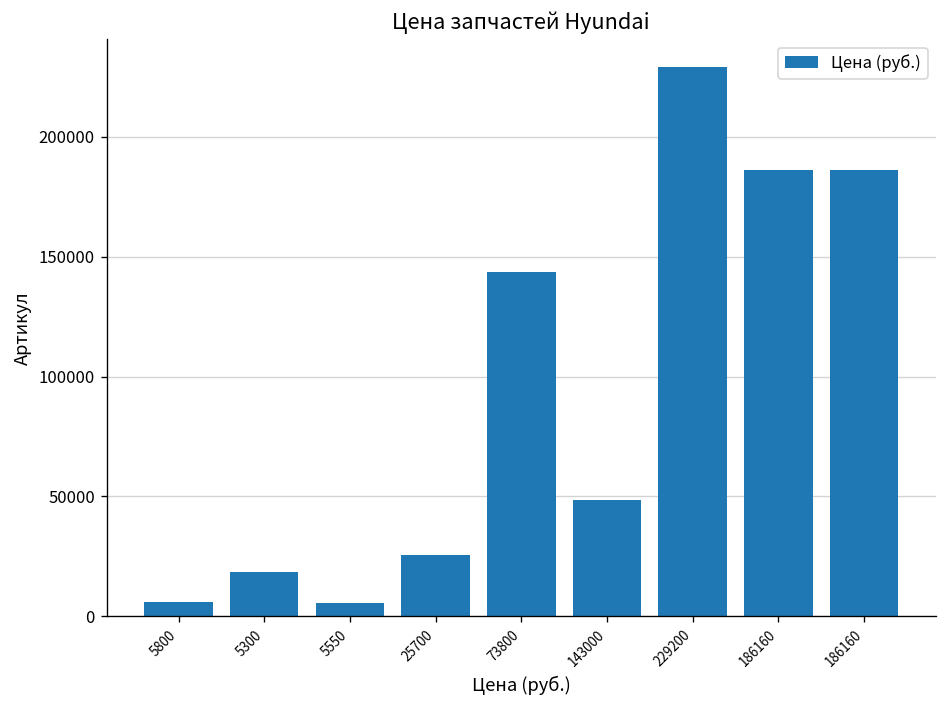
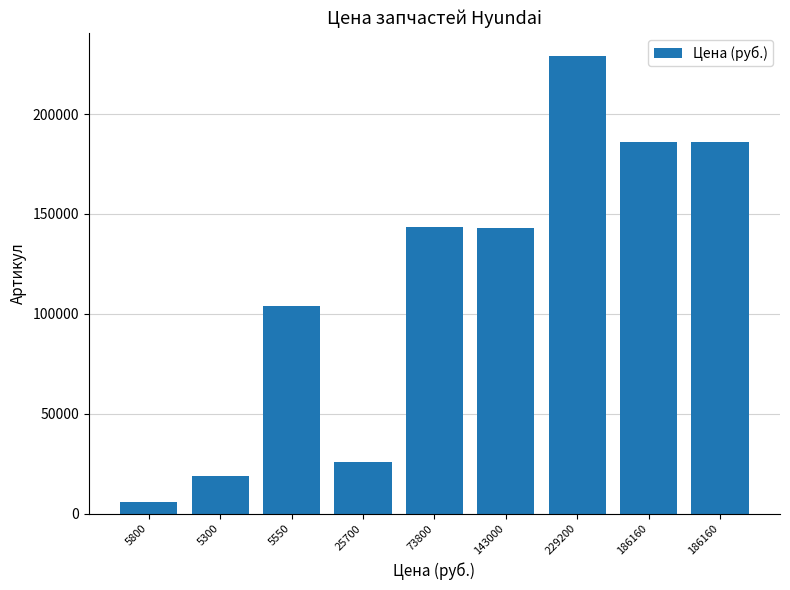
  {
    "5800": 6000,
    "5300": 19000,
-   "5550": 6000,
+   "5550": 104000,
    "25700": 26000,
    "73800": 144000,
-   "143000": 49000,
+   "143000": 143000,
    "229200": 229000
  }
